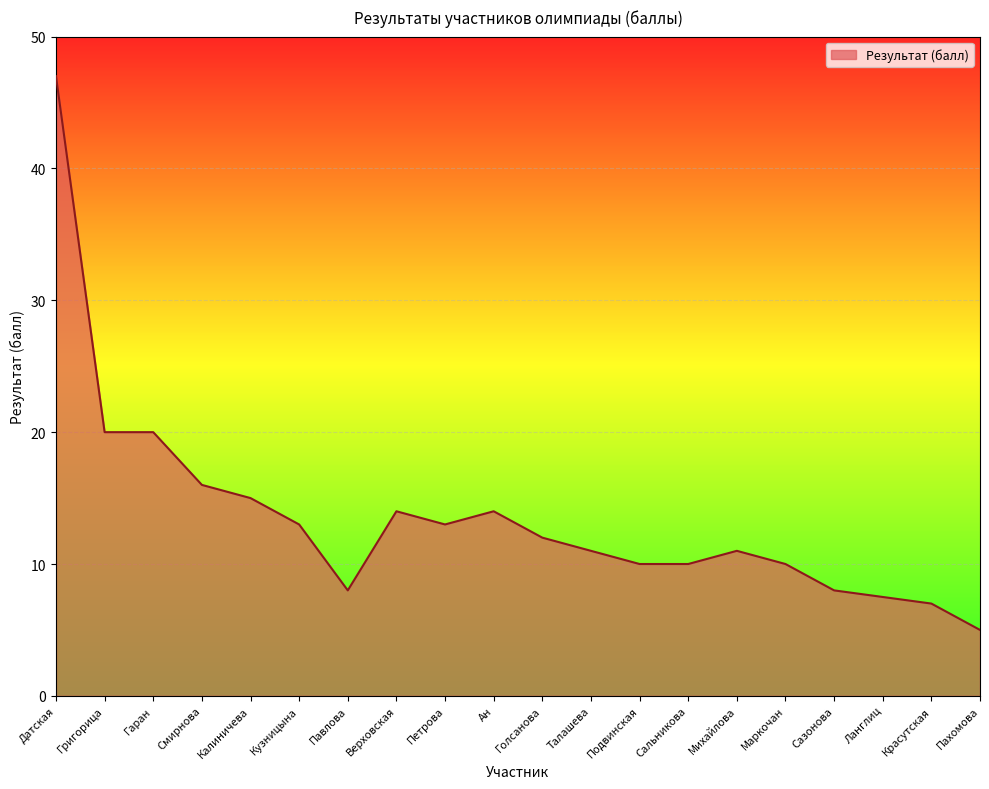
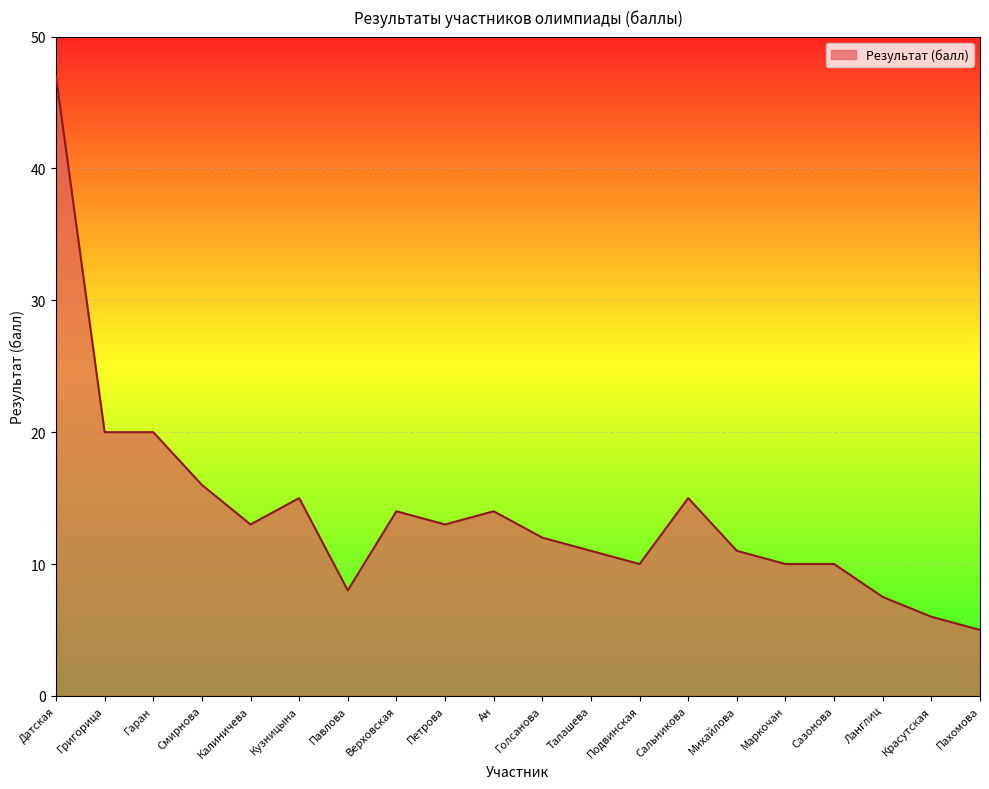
  {
    "Датская": 47,
    "Григорица": 20,
    "Гаран": 20,
    "Смирнова": 16,
-   "Калиничева": 15,
-   "Кузницына": 13,
+   "Калиничева": 13,
+   "Кузницына": 15,
    "Павлова": 8,
    "Верховская": 14,
    "Петрова": 13,
    "Ан": 14,
    "Голсанова": 12,
    "Талашева": 11,
    "Подвинская": 10,
-   "Сальникова": 10,
+   "Сальникова": 15,
    "Михайлова": 11,
    "Маркочан": 10,
-   "Сазонова": 8,
+   "Сазонова": 10,
    "Ланглиц": 7.5,
-   "Красутская": 7,
+   "Красутская": 6,
    "Пахомова": 5
  }
